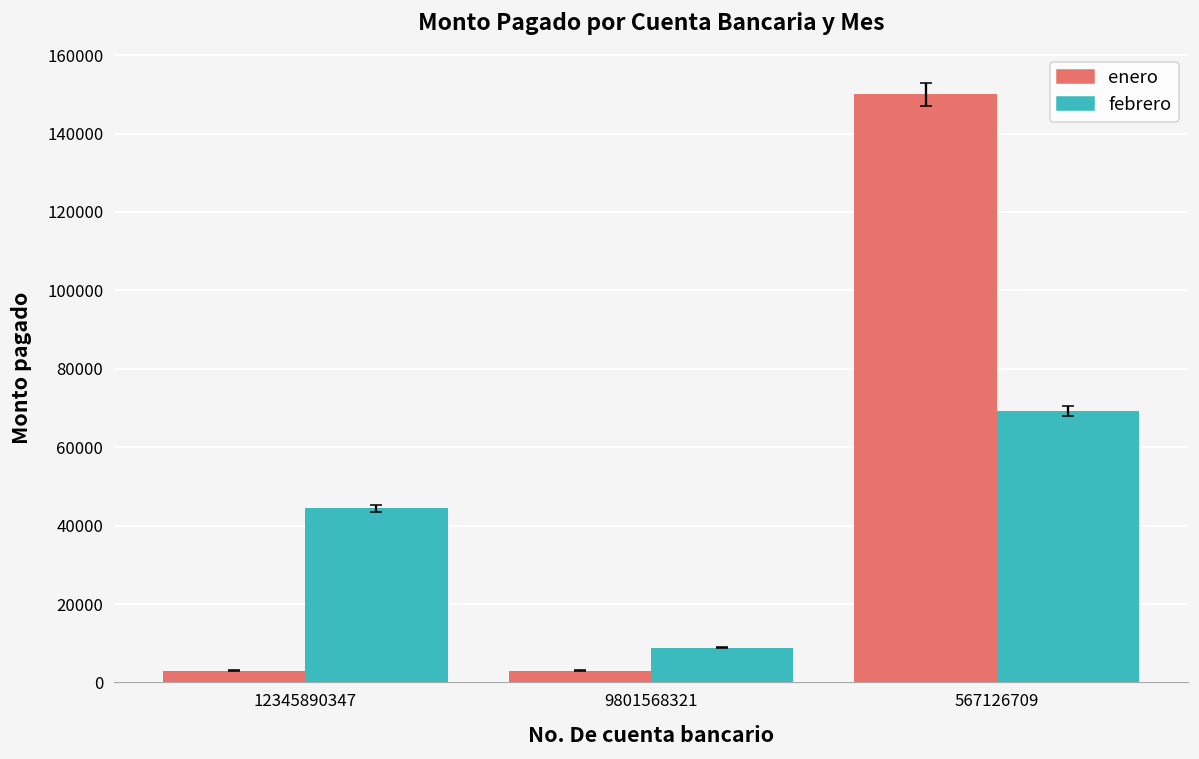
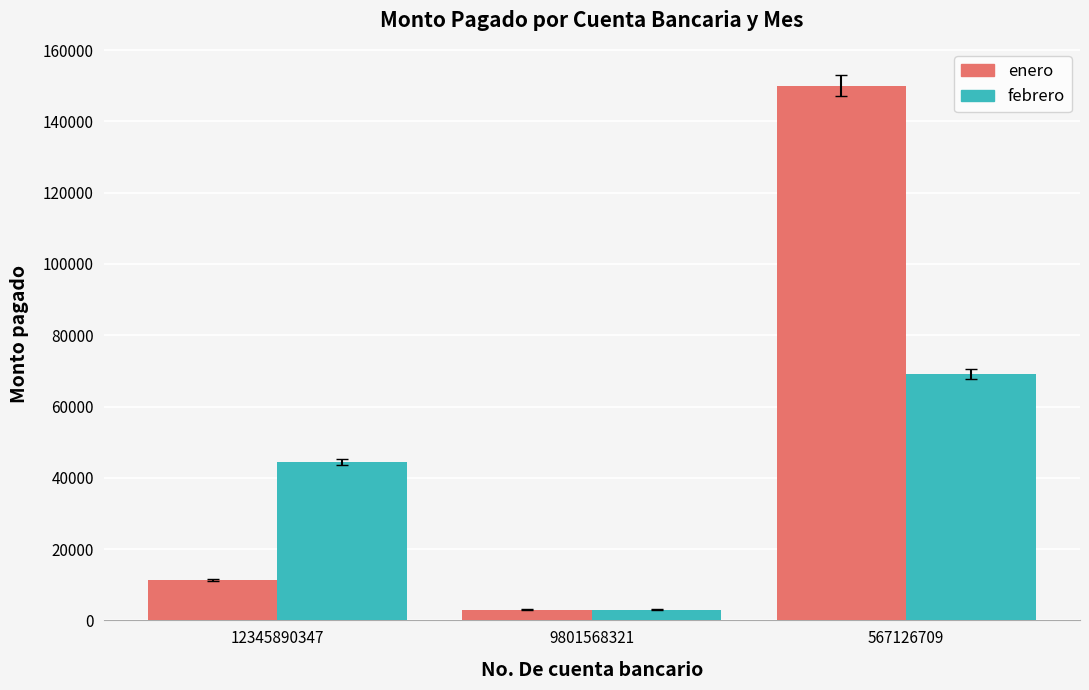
  {
    "enero": {
-     "12345890347": 3000,
+     "12345890347": 11000,
      "9801568321": 3000,
      "567126709": 150000
    },
    "febrero": {
      "12345890347": 44000,
-     "9801568321": 9000,
+     "9801568321": 3000,
      "567126709": 69000
    }
  }
